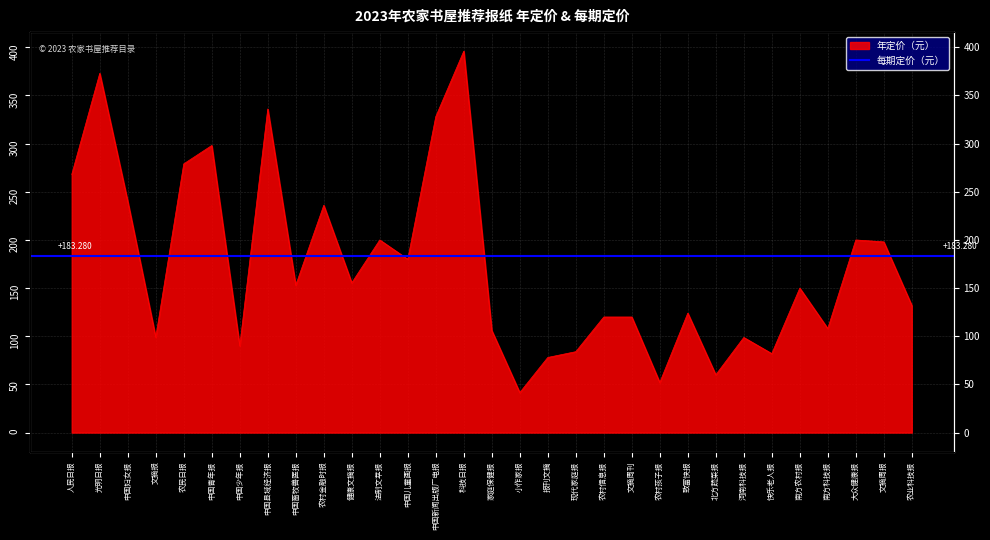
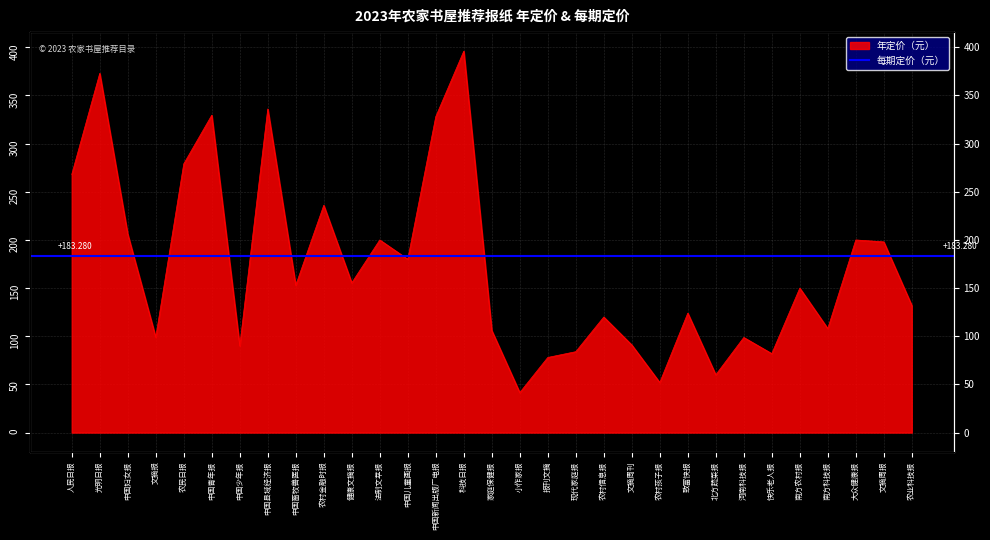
  {
    "年定价（元）": {
      "人民日报": 270,
-     "中国妇女报": 240,
+     "中国妇女报": 210,
      "文摘报": 100,
      "农民日报": 280,
-     "中国青年报": 300,
+     "中国青年报": 330,
      "中国少年报": 90,
      "中国县域经济报": 340,
      "中国畜牧兽医报": 150,
      "农村金融时报": 240,
      "健康文摘报": 160,
      "中国儿童画报": 180,
      "中国新闻出版广电报": 330,
      "科技日报": 400,
      "家庭保健报": 110,
      "报刊文摘": 80,
      "现代家庭报": 80,
      "农村信息报": 120,
-     "文摘周刊": 120,
+     "文摘周刊": 90,
      "致富快报": 120,
      "河南科技报": 100,
      "快乐老人报": 80,
      "南方农村报": 150,
      "南方科技报": 110,
      "大众健康报": 200,
      "文摘周报": 200,
      "农业科技报": 130
    }
  }
